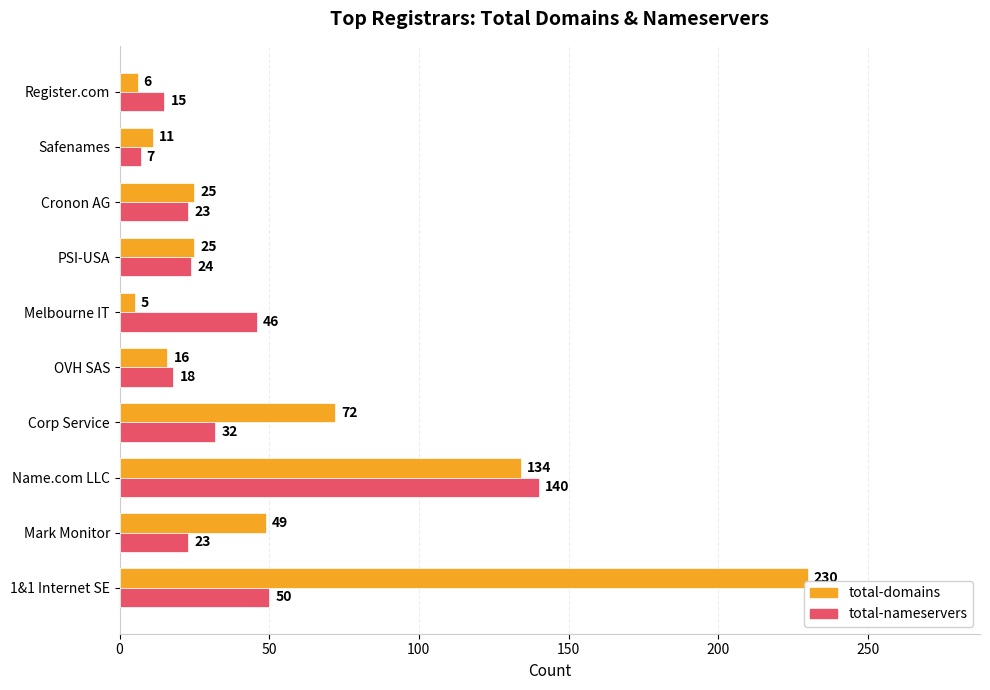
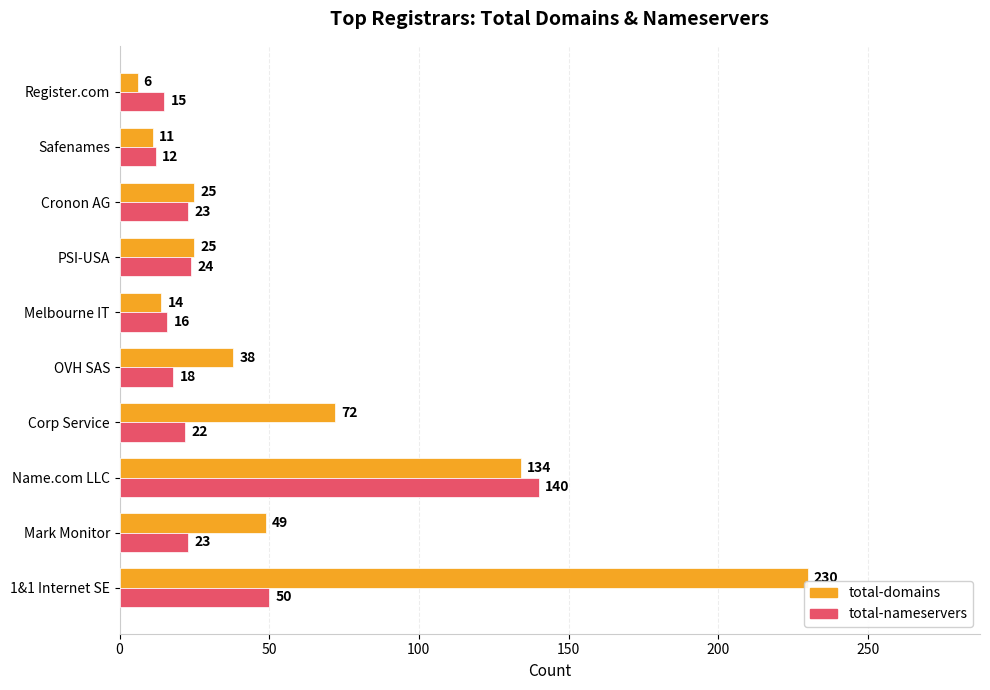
  {
    "total-domains": {
      "Register.com": 6,
      "Safenames": 11,
      "Cronon AG": 25,
      "PSI-USA": 25,
-     "Melbourne IT": 5,
-     "OVH SAS": 16,
+     "Melbourne IT": 14,
+     "OVH SAS": 38,
      "Corp Service": 72,
      "Name.com LLC": 134,
      "Mark Monitor": 49
    },
    "total-nameservers": {
      "Register.com": 15,
-     "Safenames": 7,
+     "Safenames": 12,
      "Cronon AG": 23,
      "PSI-USA": 24,
-     "Melbourne IT": 46,
+     "Melbourne IT": 16,
      "OVH SAS": 18,
-     "Corp Service": 32,
+     "Corp Service": 22,
      "Name.com LLC": 140,
      "Mark Monitor": 23,
      "1&1 Internet SE": 50
    }
  }
